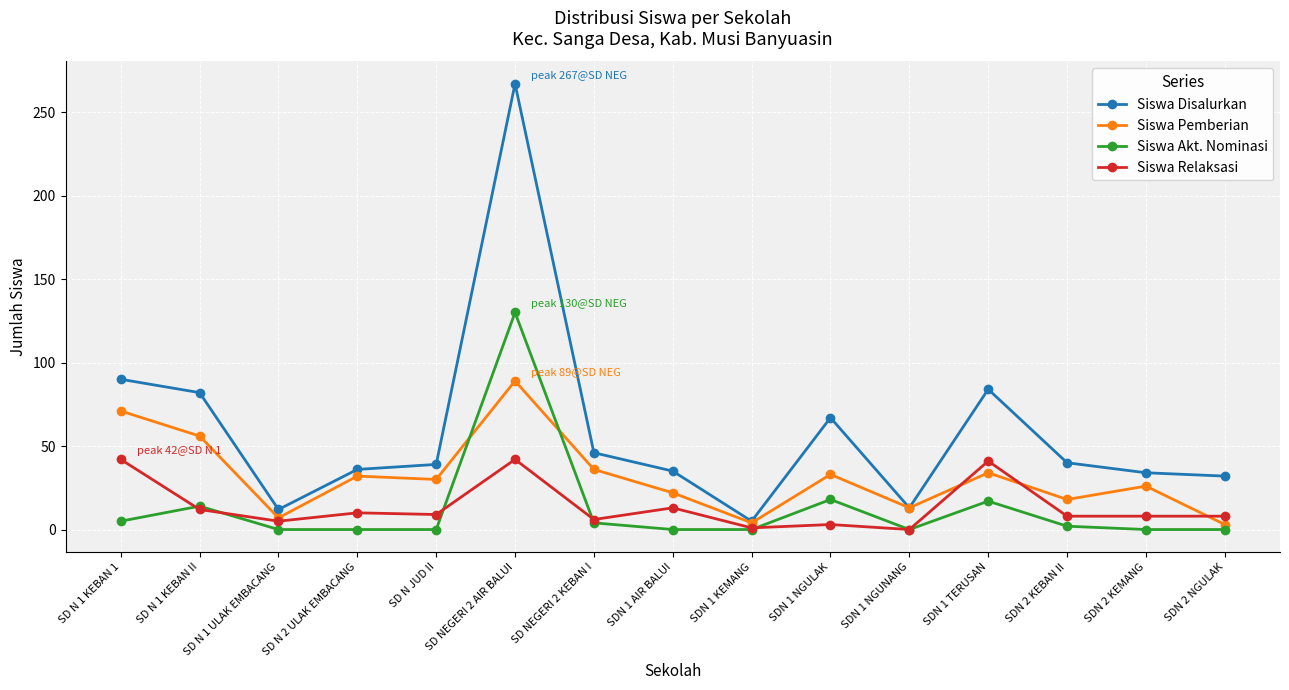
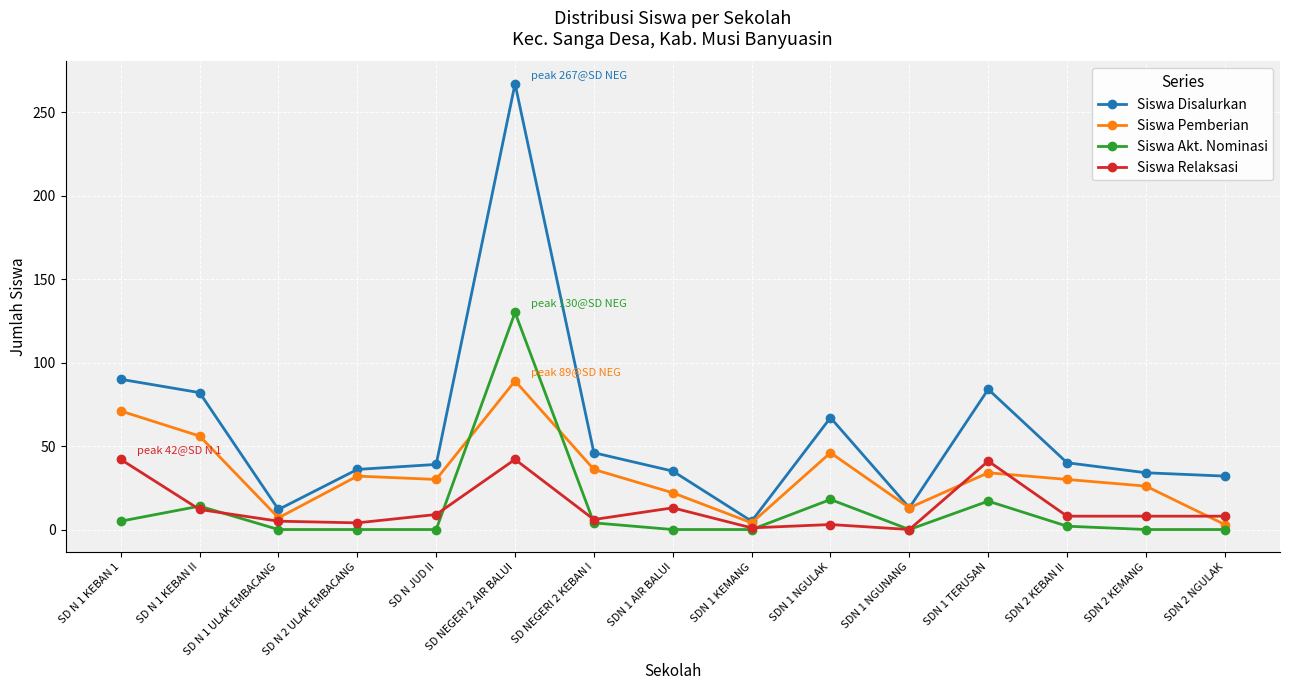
  {
    "Siswa Disalurkan": {
      "SD NEGERI 2 AIR BALUI": "267@"
    },
    "Siswa Pemberian": {
      "SD N 1 KEBAN 1": "71",
      "SD N 1 ULAK EMBACANG": "7",
      "SD N 2 ULAK EMBACANG": "32",
      "SD N JUD II": "30",
      "SD NEGERI 2 KEBAN I": "36",
      "SDN 1 AIR BALUI": "22",
-     "SDN 1 NGULAK": "33",
+     "SDN 1 NGULAK": "46",
      "SDN 1 TERUSAN": "34",
-     "SDN 2 KEBAN II": "18",
+     "SDN 2 KEBAN II": "30",
      "SDN 2 KEMANG": "26",
      "SDN 2 NGULAK": "3"
    },
    "Siswa Akt. Nominasi": {
      "SD NEGERI 2 AIR BALUI": "130@"
    },
    "Siswa Relaksasi": {
      "SD N 1 KEBAN II": "12",
      "SD N 1 ULAK EMBACANG": "5",
-     "SD N 2 ULAK EMBACANG": "10",
+     "SD N 2 ULAK EMBACANG": "4",
      "SD N JUD II": "9",
      "SD NEGERI 2 AIR BALUI": "42",
      "SD NEGERI 2 KEBAN I": "6",
      "SDN 1 AIR BALUI": "13",
      "SDN 1 NGULAK": "3",
      "SDN 1 TERUSAN": "41",
      "SDN 2 KEBAN II": "8",
      "SDN 2 KEMANG": "8",
      "SDN 2 NGULAK": "8"
    }
  }
